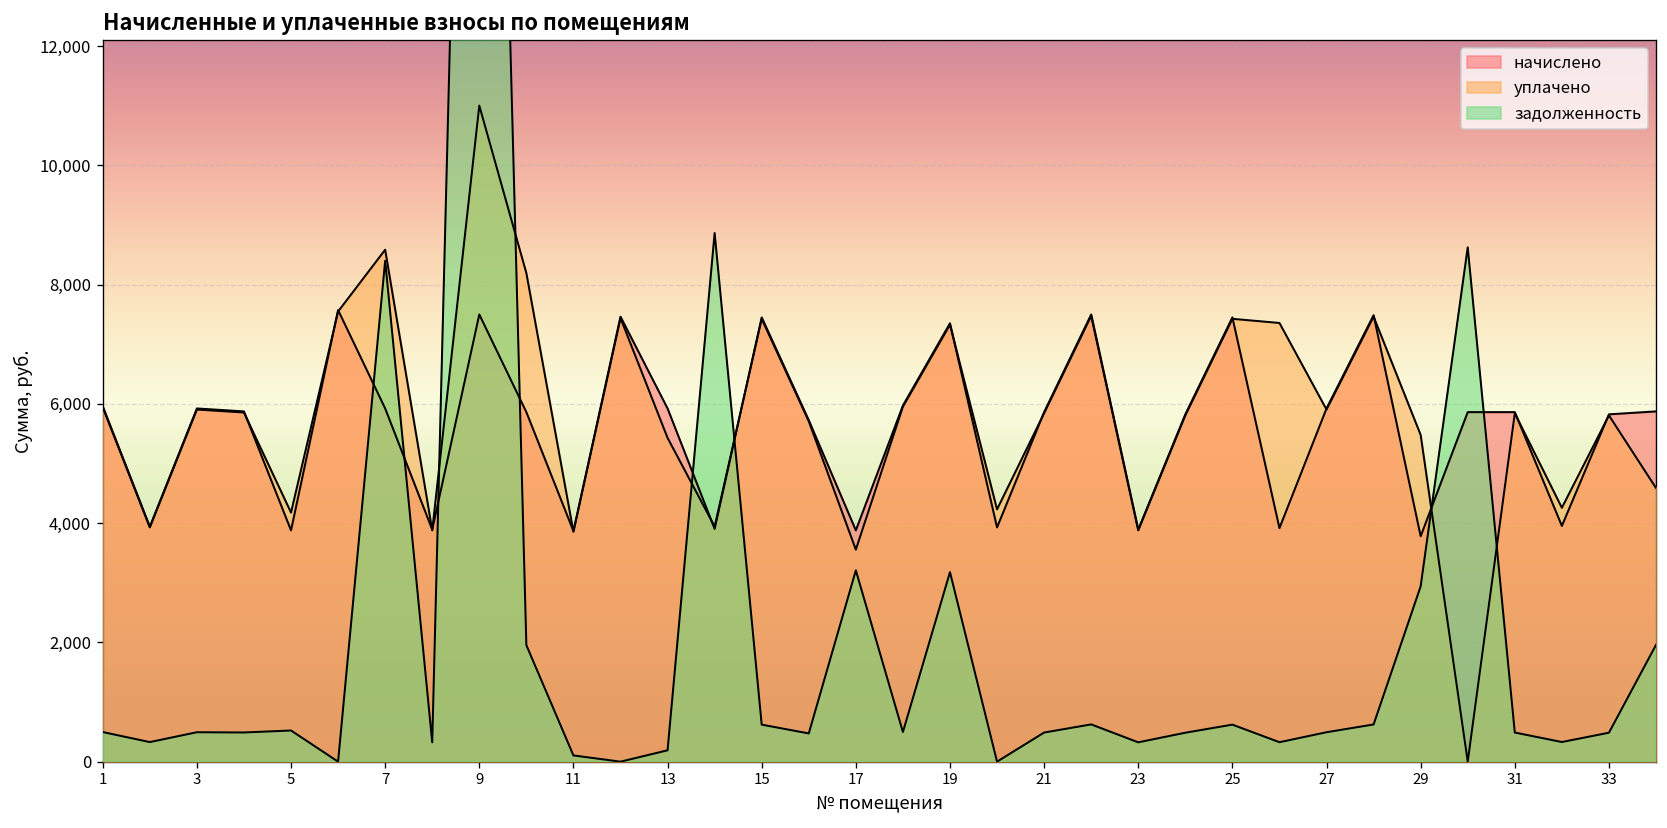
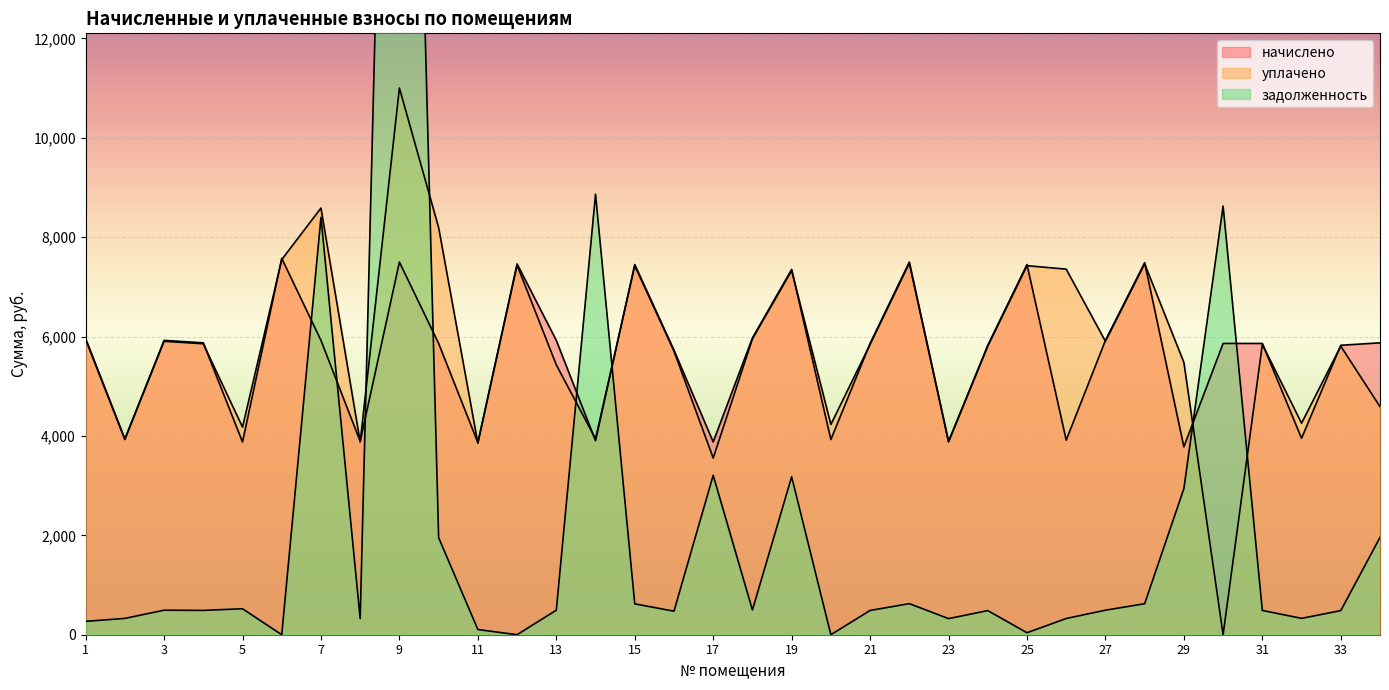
  {
    "задолженность": {
-     "1": "500",
+     "1": "300",
      "3": "500",
      "5": "500",
      "7": "8,400",
      "11": "100",
-     "13": "200",
+     "13": "500",
      "15": "600",
      "17": "3,200",
      "19": "3,200",
      "21": "500",
      "23": "300",
-     "25": "600",
+     "25": "0",
      "27": "500",
      "29": "2,900",
      "31": "500",
      "33": "500"
    }
  }
